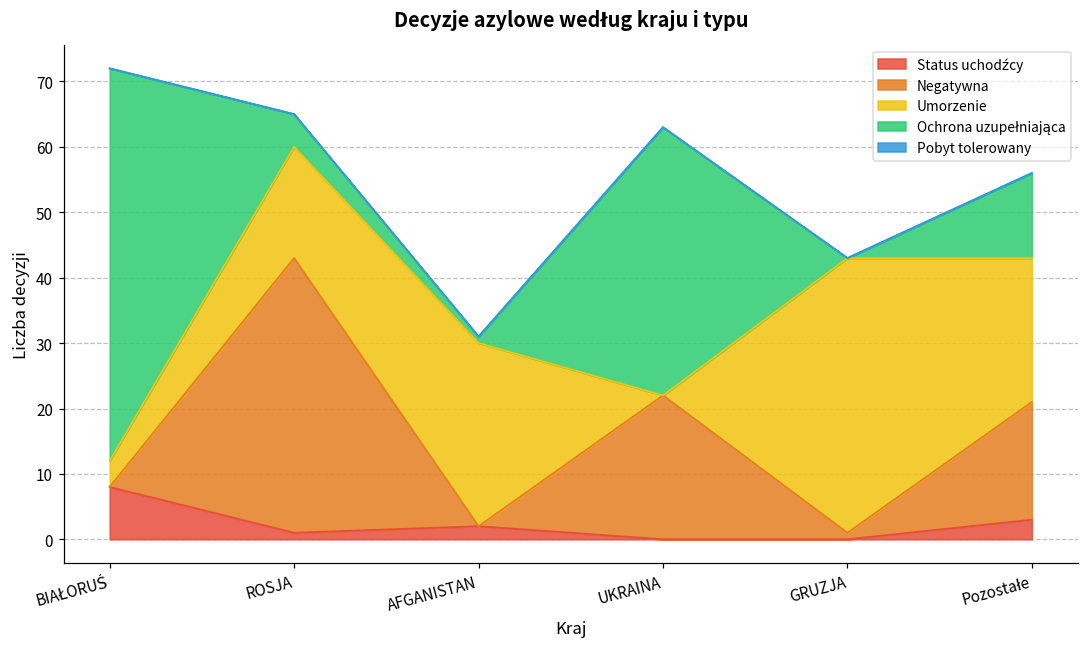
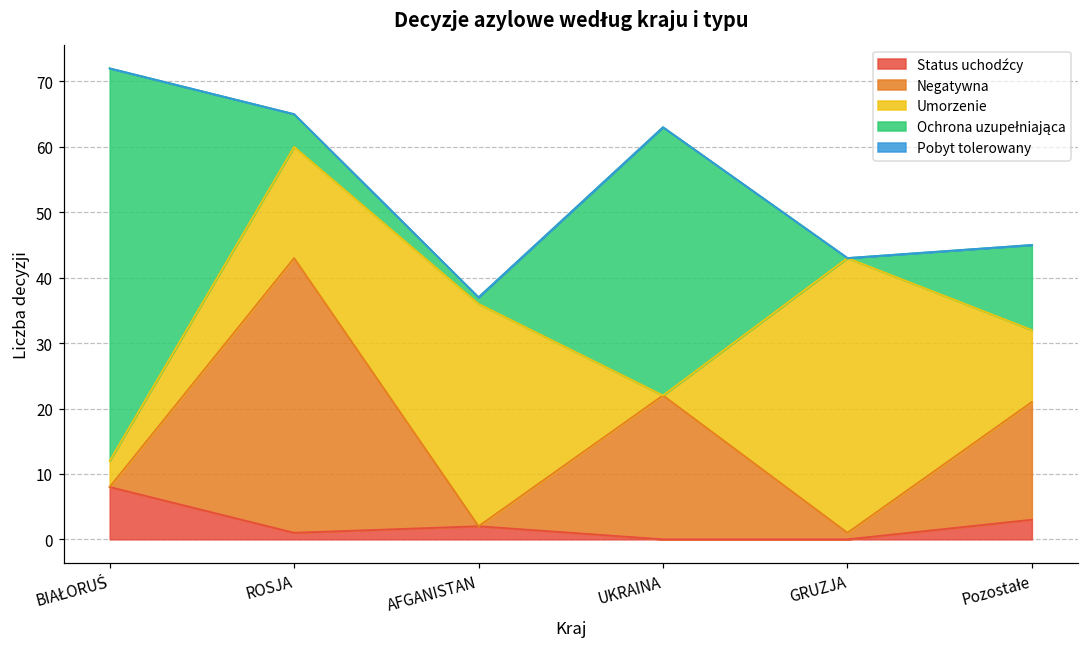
  {
    "Umorzenie": {
      "BIAŁORUŚ": 4,
      "ROSJA": 17,
-     "AFGANISTAN": 28,
-     "Pozostałe": 22
+     "AFGANISTAN": 34,
+     "Pozostałe": 11
    }
  }
